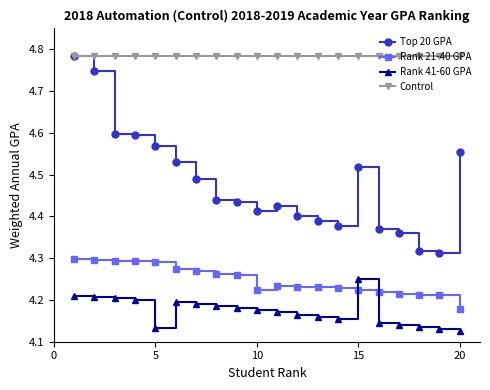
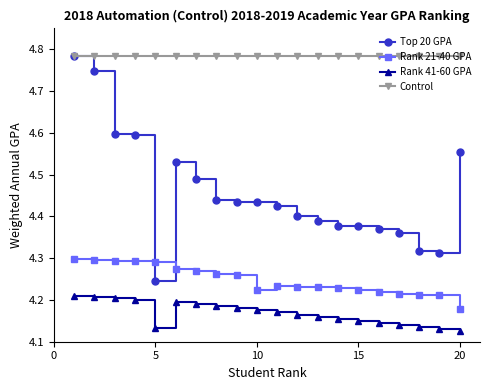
  {
    "Top 20 GPA": {
-     "5": 4.57,
-     "10": 4.41,
-     "15": 4.52,
+     "5": 4.25,
+     "10": 4.44,
+     "15": 4.38,
      "20": 4.56
    },
    "Rank 21-40 GPA": {
      "5": 4.29,
      "10": 4.22,
      "15": 4.22,
      "20": 4.18
    },
    "Rank 41-60 GPA": {
      "5": 4.13,
      "10": 4.18,
-     "15": 4.25,
+     "15": 4.15,
      "20": 4.13
    },
    "Control": {
      "5": 4.79,
      "10": 4.79,
      "15": 4.79,
      "20": 4.79
    }
  }
